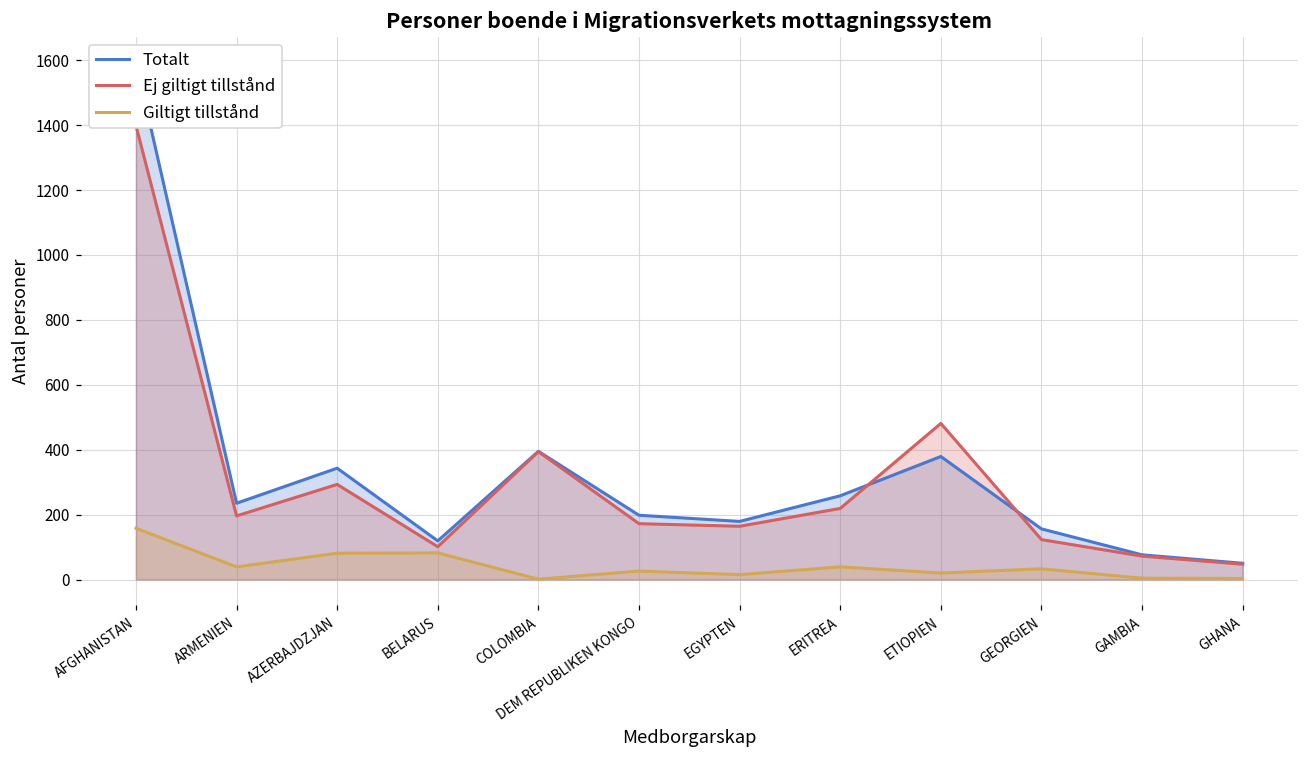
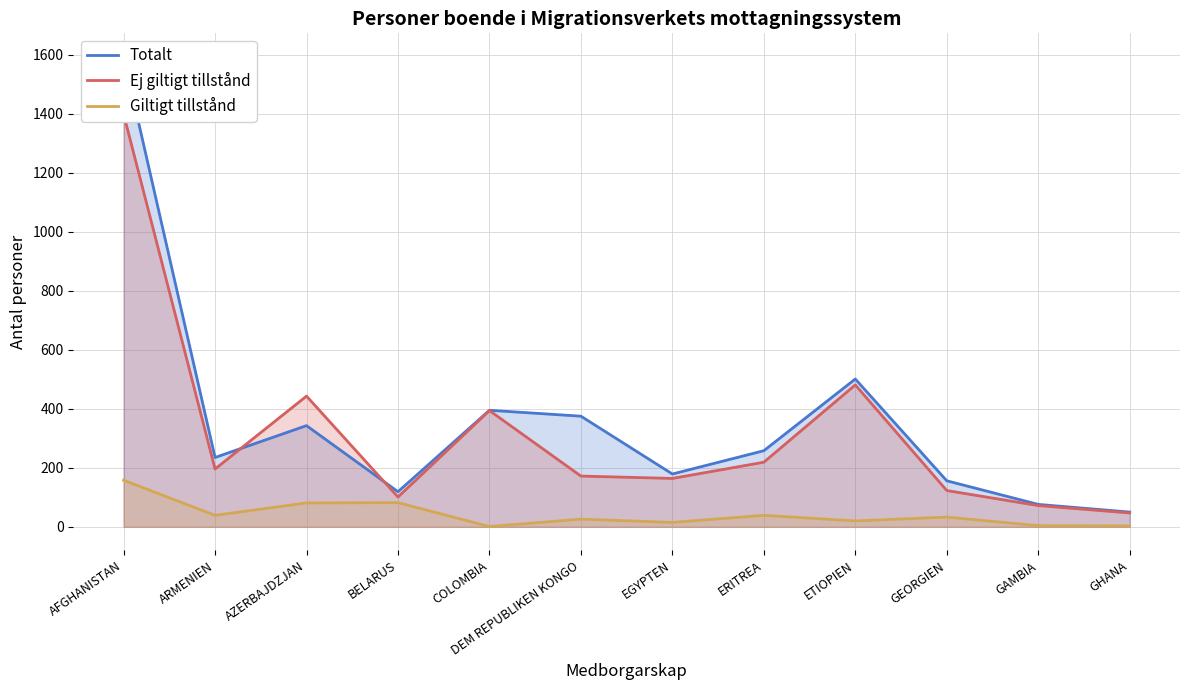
  {
    "Totalt": {
      "ARMENIEN": 240,
      "AZERBAJDZJAN": 340,
      "BELARUS": 120,
-     "DEM REPUBLIKEN KONGO": 200,
+     "DEM REPUBLIKEN KONGO": 380,
      "EGYPTEN": 180,
      "ERITREA": 260,
-     "ETIOPIEN": 380,
+     "ETIOPIEN": 500,
      "GEORGIEN": 160
    },
    "Ej giltigt tillstånd": {
      "ARMENIEN": 200,
-     "AZERBAJDZJAN": 290,
+     "AZERBAJDZJAN": 440,
      "BELARUS": 100,
      "DEM REPUBLIKEN KONGO": 170,
      "EGYPTEN": 160,
      "ERITREA": 220,
      "ETIOPIEN": 480,
      "GEORGIEN": 120
    },
    "Giltigt tillstånd": {
      "AFGHANISTAN": 160,
      "ARMENIEN": 40,
      "AZERBAJDZJAN": 80,
      "BELARUS": 80,
      "COLOMBIA": 0,
      "DEM REPUBLIKEN KONGO": 30,
      "EGYPTEN": 20,
      "ERITREA": 40,
      "ETIOPIEN": 20,
      "GEORGIEN": 30,
      "GAMBIA": 0,
      "GHANA": 0
    }
  }
